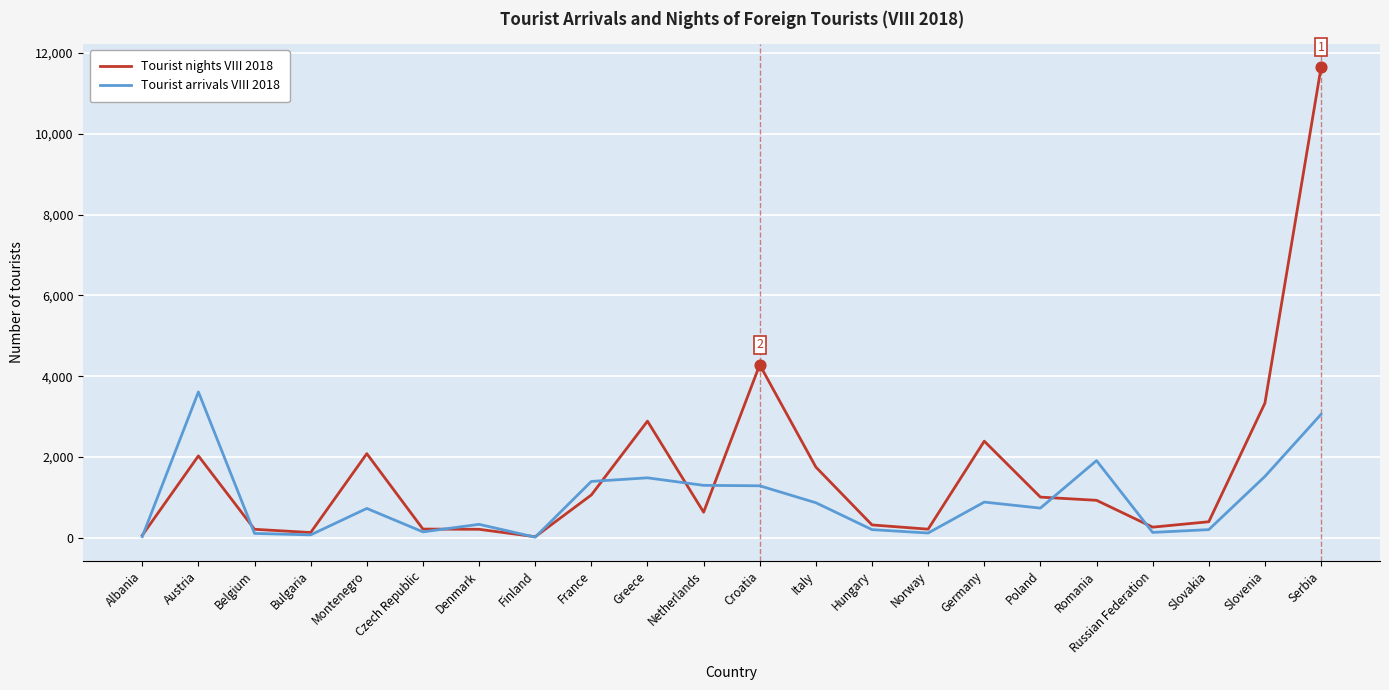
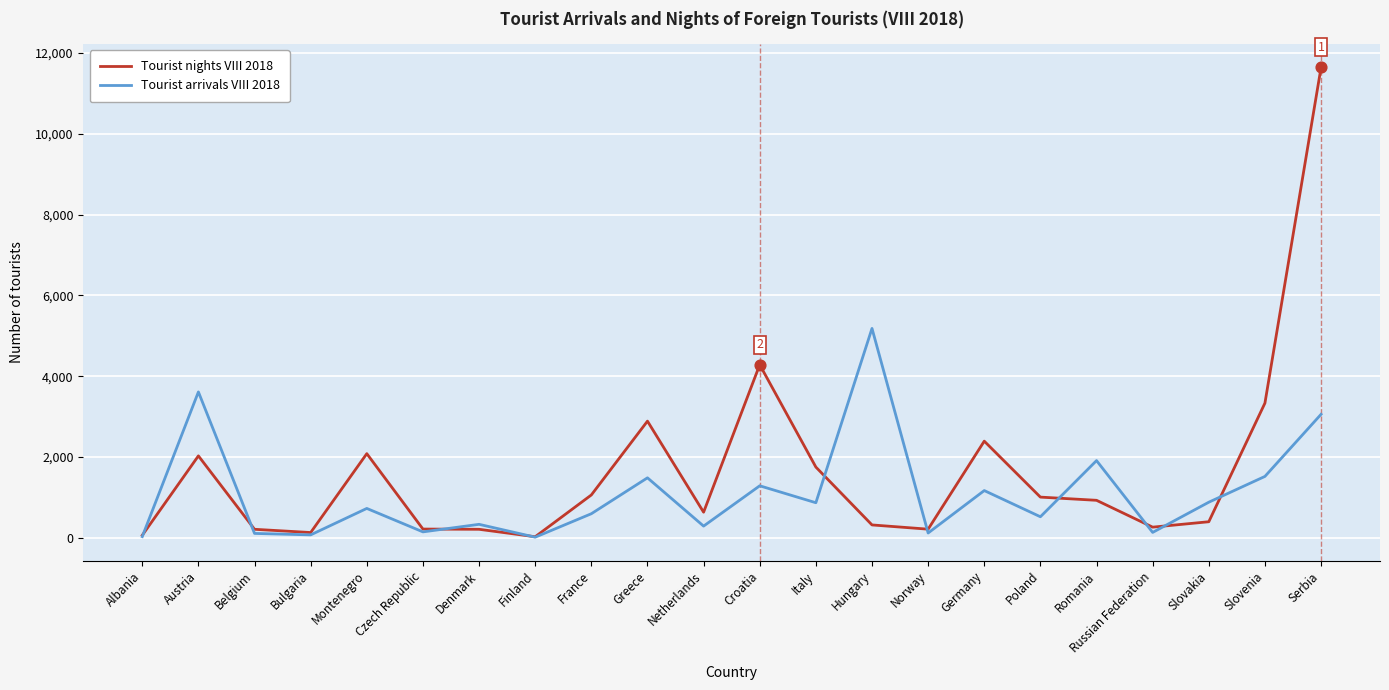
  {
    "Tourist arrivals VIII 2018": {
      "Austria": "3,600",
      "Belgium": "100",
      "Montenegro": "700",
      "Czech Republic": "200",
      "Denmark": "300",
-     "France": "1,400",
+     "France": "600",
      "Greece": "1,500",
-     "Netherlands": "1,300",
+     "Netherlands": "300",
      "Croatia": "1,300",
      "Italy": "900",
-     "Hungary": "200",
+     "Hungary": "5,200",
      "Norway": "100",
-     "Germany": "900",
-     "Poland": "700",
+     "Germany": "1,200",
+     "Poland": "500",
      "Romania": "1,900",
      "Russian Federation": "100",
-     "Slovakia": "200",
+     "Slovakia": "900",
      "Slovenia": "1,500",
      "Serbia": "3,100"
    }
  }
